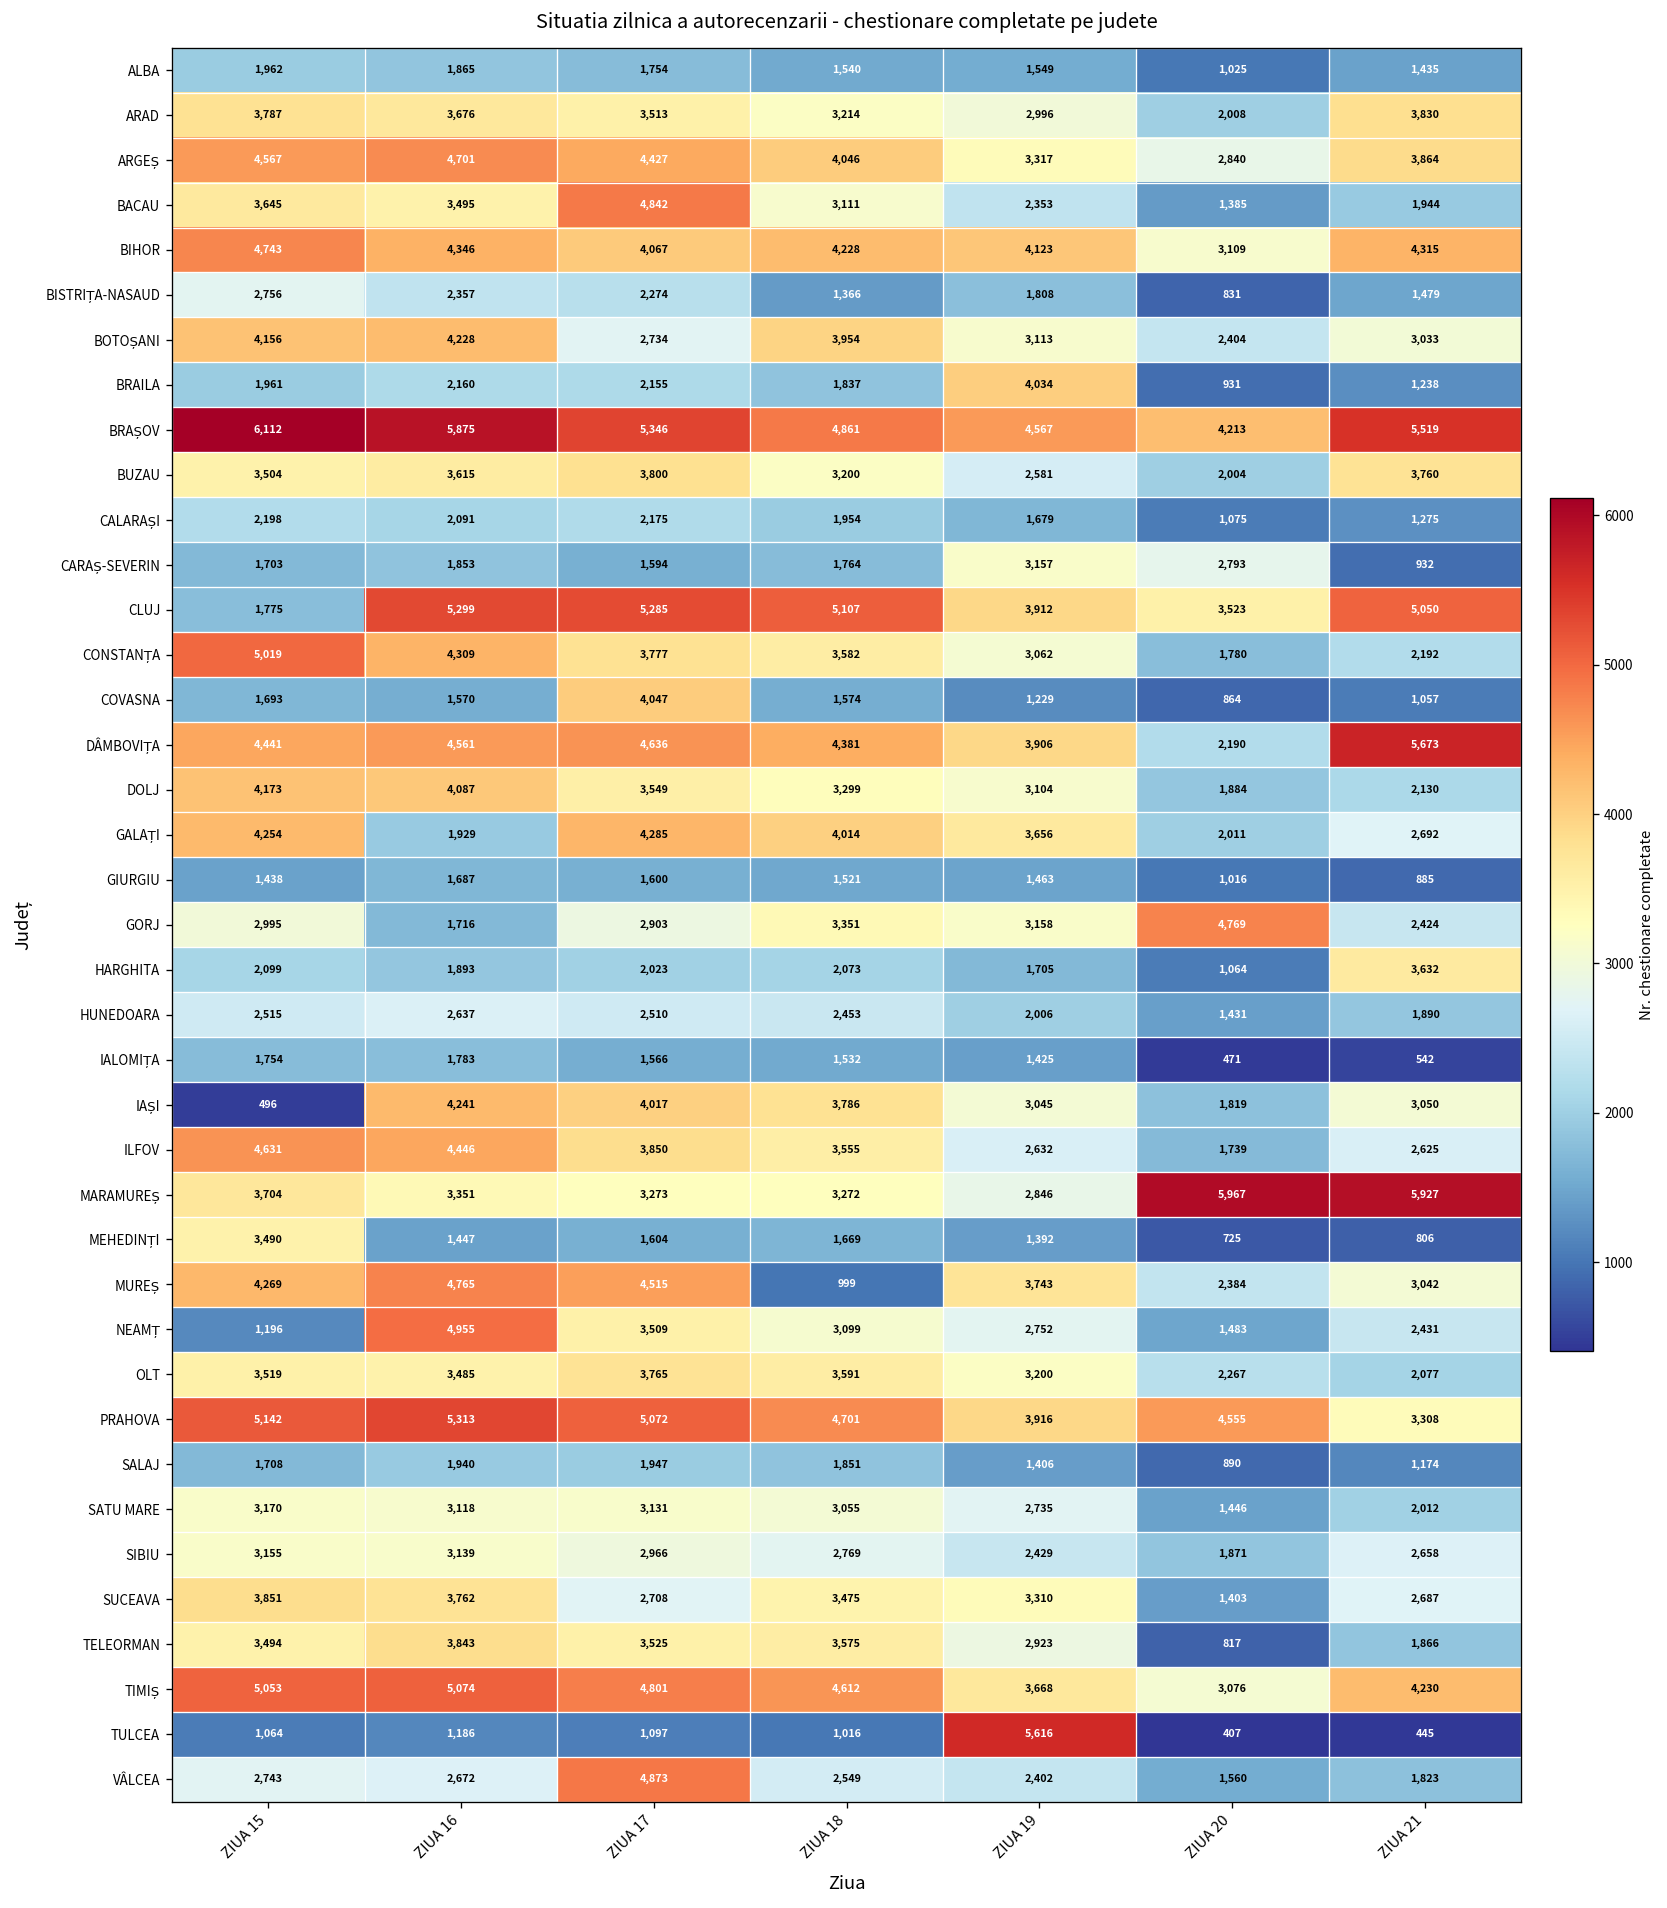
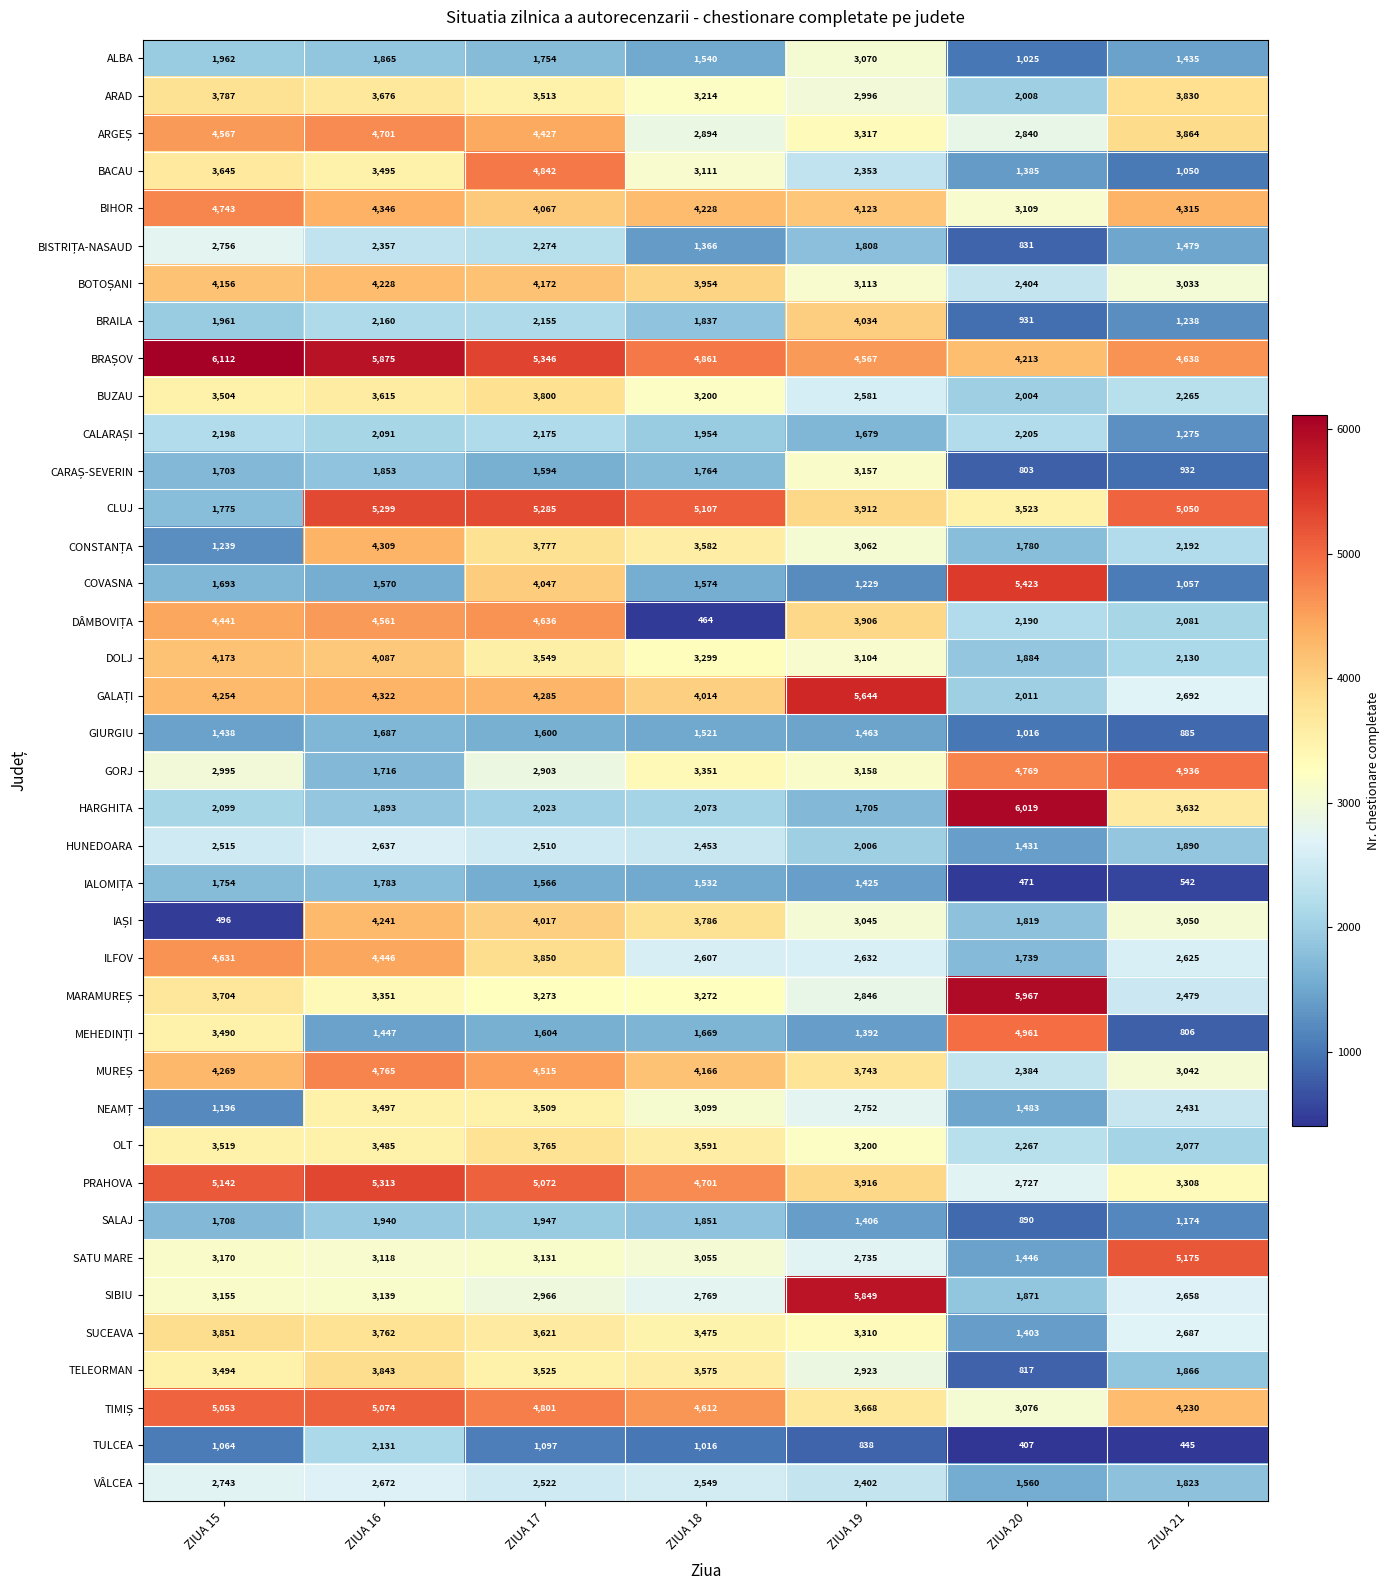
  {
    "ALBA": {
      "ZIUA 15": "1,962",
      "ZIUA 16": "1,865",
      "ZIUA 17": "1,754",
      "ZIUA 18": "1,540",
-     "ZIUA 19": "1,549",
+     "ZIUA 19": "3,070",
      "ZIUA 20": "1,025",
      "ZIUA 21": "1,435"
    },
    "ARGEȘ": {
      "ZIUA 15": "4,567",
      "ZIUA 16": "4,701",
      "ZIUA 17": "4,427",
-     "ZIUA 18": "4,046",
+     "ZIUA 18": "2,894",
      "ZIUA 19": "3,317",
      "ZIUA 20": "2,840",
      "ZIUA 21": "3,864"
    },
    "BACAU": {
      "ZIUA 15": "3,645",
      "ZIUA 16": "3,495",
      "ZIUA 17": "4,842",
      "ZIUA 18": "3,111",
      "ZIUA 19": "2,353",
      "ZIUA 20": "1,385",
-     "ZIUA 21": "1,944"
+     "ZIUA 21": "1,050"
    },
    "BOTOȘANI": {
      "ZIUA 15": "4,156",
      "ZIUA 16": "4,228",
-     "ZIUA 17": "2,734",
+     "ZIUA 17": "4,172",
      "ZIUA 18": "3,954",
      "ZIUA 19": "3,113",
      "ZIUA 20": "2,404",
      "ZIUA 21": "3,033"
    },
    "BRAȘOV": {
      "ZIUA 15": "6,112",
      "ZIUA 16": "5,875",
      "ZIUA 17": "5,346",
      "ZIUA 18": "4,861",
      "ZIUA 19": "4,567",
      "ZIUA 20": "4,213",
-     "ZIUA 21": "5,519"
+     "ZIUA 21": "4,638"
    },
    "BUZAU": {
      "ZIUA 15": "3,504",
      "ZIUA 16": "3,615",
      "ZIUA 17": "3,800",
      "ZIUA 18": "3,200",
      "ZIUA 19": "2,581",
      "ZIUA 20": "2,004",
-     "ZIUA 21": "3,760"
+     "ZIUA 21": "2,265"
    },
    "CALARAȘI": {
      "ZIUA 15": "2,198",
      "ZIUA 16": "2,091",
      "ZIUA 17": "2,175",
      "ZIUA 18": "1,954",
      "ZIUA 19": "1,679",
-     "ZIUA 20": "1,075",
+     "ZIUA 20": "2,205",
      "ZIUA 21": "1,275"
    },
    "CARAȘ-SEVERIN": {
      "ZIUA 15": "1,703",
      "ZIUA 16": "1,853",
      "ZIUA 17": "1,594",
      "ZIUA 18": "1,764",
      "ZIUA 19": "3,157",
-     "ZIUA 20": "2,793",
+     "ZIUA 20": "803",
      "ZIUA 21": "932"
    },
    "CONSTANȚA": {
-     "ZIUA 15": "5,019",
+     "ZIUA 15": "1,239",
      "ZIUA 16": "4,309",
      "ZIUA 17": "3,777",
      "ZIUA 18": "3,582",
      "ZIUA 19": "3,062",
      "ZIUA 20": "1,780",
      "ZIUA 21": "2,192"
    },
    "COVASNA": {
      "ZIUA 15": "1,693",
      "ZIUA 16": "1,570",
      "ZIUA 17": "4,047",
      "ZIUA 18": "1,574",
      "ZIUA 19": "1,229",
-     "ZIUA 20": "864",
+     "ZIUA 20": "5,423",
      "ZIUA 21": "1,057"
    },
    "DÂMBOVIȚA": {
      "ZIUA 15": "4,441",
      "ZIUA 16": "4,561",
      "ZIUA 17": "4,636",
-     "ZIUA 18": "4,381",
+     "ZIUA 18": "464",
      "ZIUA 19": "3,906",
      "ZIUA 20": "2,190",
-     "ZIUA 21": "5,673"
+     "ZIUA 21": "2,081"
    },
    "GALAȚI": {
      "ZIUA 15": "4,254",
-     "ZIUA 16": "1,929",
+     "ZIUA 16": "4,322",
      "ZIUA 17": "4,285",
      "ZIUA 18": "4,014",
-     "ZIUA 19": "3,656",
+     "ZIUA 19": "5,644",
      "ZIUA 20": "2,011",
      "ZIUA 21": "2,692"
    },
    "GORJ": {
      "ZIUA 15": "2,995",
      "ZIUA 16": "1,716",
      "ZIUA 17": "2,903",
      "ZIUA 18": "3,351",
      "ZIUA 19": "3,158",
      "ZIUA 20": "4,769",
-     "ZIUA 21": "2,424"
+     "ZIUA 21": "4,936"
    },
    "HARGHITA": {
      "ZIUA 15": "2,099",
      "ZIUA 16": "1,893",
      "ZIUA 17": "2,023",
      "ZIUA 18": "2,073",
      "ZIUA 19": "1,705",
-     "ZIUA 20": "1,064",
+     "ZIUA 20": "6,019",
      "ZIUA 21": "3,632"
    },
    "ILFOV": {
      "ZIUA 15": "4,631",
      "ZIUA 16": "4,446",
      "ZIUA 17": "3,850",
-     "ZIUA 18": "3,555",
+     "ZIUA 18": "2,607",
      "ZIUA 19": "2,632",
      "ZIUA 20": "1,739",
      "ZIUA 21": "2,625"
    },
    "MARAMUREȘ": {
      "ZIUA 15": "3,704",
      "ZIUA 16": "3,351",
      "ZIUA 17": "3,273",
      "ZIUA 18": "3,272",
      "ZIUA 19": "2,846",
      "ZIUA 20": "5,967",
-     "ZIUA 21": "5,927"
+     "ZIUA 21": "2,479"
    },
    "MEHEDINȚI": {
      "ZIUA 15": "3,490",
      "ZIUA 16": "1,447",
      "ZIUA 17": "1,604",
      "ZIUA 18": "1,669",
      "ZIUA 19": "1,392",
-     "ZIUA 20": "725",
+     "ZIUA 20": "4,961",
      "ZIUA 21": "806"
    },
    "MUREȘ": {
      "ZIUA 15": "4,269",
      "ZIUA 16": "4,765",
      "ZIUA 17": "4,515",
-     "ZIUA 18": "999",
+     "ZIUA 18": "4,166",
      "ZIUA 19": "3,743",
      "ZIUA 20": "2,384",
      "ZIUA 21": "3,042"
    },
    "NEAMȚ": {
      "ZIUA 15": "1,196",
-     "ZIUA 16": "4,955",
+     "ZIUA 16": "3,497",
      "ZIUA 17": "3,509",
      "ZIUA 18": "3,099",
      "ZIUA 19": "2,752",
      "ZIUA 20": "1,483",
      "ZIUA 21": "2,431"
    },
    "PRAHOVA": {
      "ZIUA 15": "5,142",
      "ZIUA 16": "5,313",
      "ZIUA 17": "5,072",
      "ZIUA 18": "4,701",
      "ZIUA 19": "3,916",
-     "ZIUA 20": "4,555",
+     "ZIUA 20": "2,727",
      "ZIUA 21": "3,308"
    },
    "SATU MARE": {
      "ZIUA 15": "3,170",
      "ZIUA 16": "3,118",
      "ZIUA 17": "3,131",
      "ZIUA 18": "3,055",
      "ZIUA 19": "2,735",
      "ZIUA 20": "1,446",
-     "ZIUA 21": "2,012"
+     "ZIUA 21": "5,175"
    },
    "SIBIU": {
      "ZIUA 15": "3,155",
      "ZIUA 16": "3,139",
      "ZIUA 17": "2,966",
      "ZIUA 18": "2,769",
-     "ZIUA 19": "2,429",
+     "ZIUA 19": "5,849",
      "ZIUA 20": "1,871",
      "ZIUA 21": "2,658"
    },
    "SUCEAVA": {
      "ZIUA 15": "3,851",
      "ZIUA 16": "3,762",
-     "ZIUA 17": "2,708",
+     "ZIUA 17": "3,621",
      "ZIUA 18": "3,475",
      "ZIUA 19": "3,310",
      "ZIUA 20": "1,403",
      "ZIUA 21": "2,687"
    },
    "TULCEA": {
      "ZIUA 15": "1,064",
-     "ZIUA 16": "1,186",
+     "ZIUA 16": "2,131",
      "ZIUA 17": "1,097",
      "ZIUA 18": "1,016",
-     "ZIUA 19": "5,616",
+     "ZIUA 19": "838",
      "ZIUA 20": "407",
      "ZIUA 21": "445"
    },
    "VÂLCEA": {
      "ZIUA 15": "2,743",
      "ZIUA 16": "2,672",
-     "ZIUA 17": "4,873",
+     "ZIUA 17": "2,522",
      "ZIUA 18": "2,549",
      "ZIUA 19": "2,402",
      "ZIUA 20": "1,560",
      "ZIUA 21": "1,823"
    }
  }
